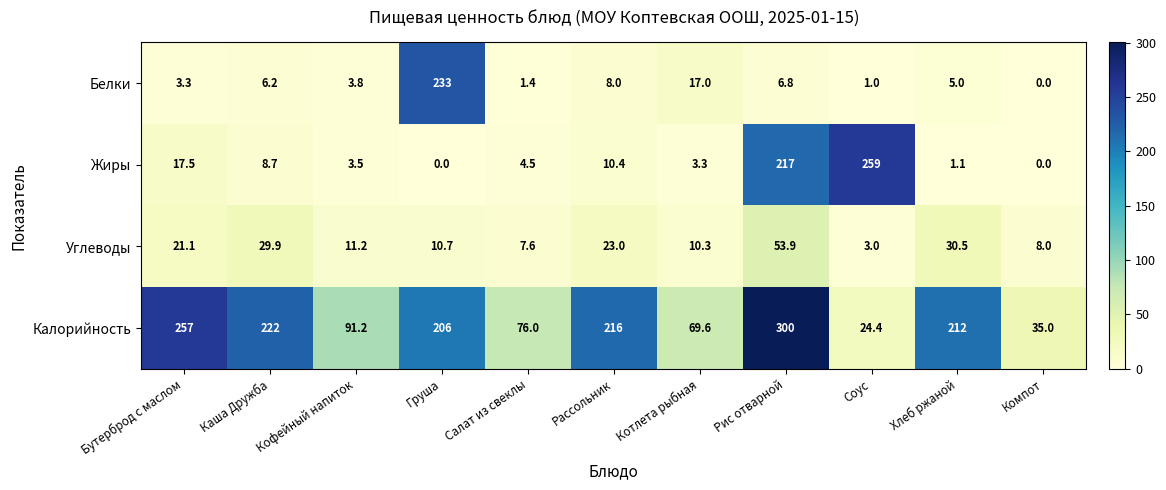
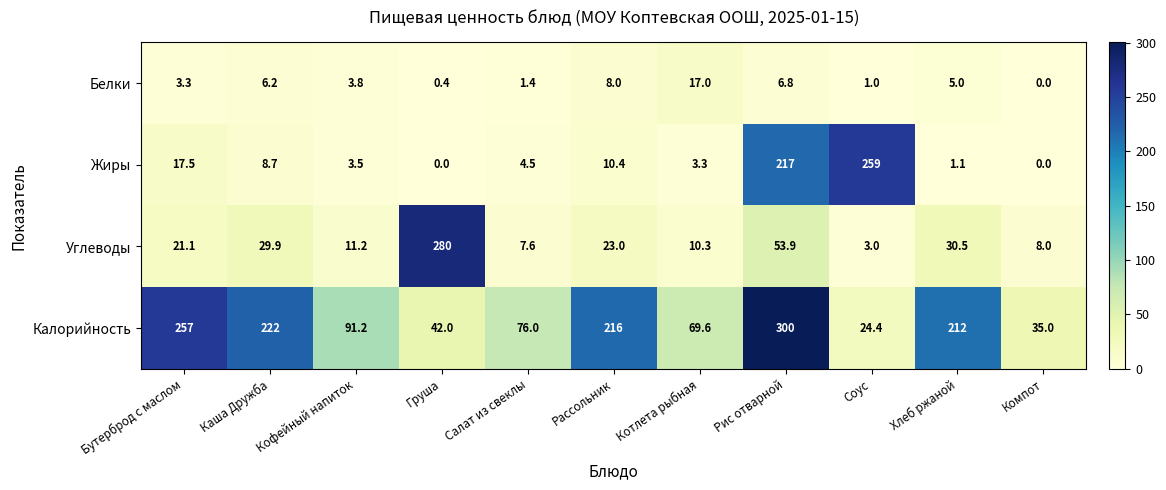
  {
    "Белки": {
      "Бутерброд с маслом": 3.3,
      "Каша Дружба": 6.2,
      "Кофейный напиток": 3.8,
-     "Груша": 233,
+     "Груша": 0.4,
      "Салат из свеклы": 1.4,
      "Рассольник": 8.0,
      "Котлета рыбная": 17.0,
      "Рис отварной": 6.8,
      "Соус": 1.0,
      "Хлеб ржаной": 5.0,
      "Компот": 0.0
    },
    "Жиры": {
      "Бутерброд с маслом": 17.5,
      "Каша Дружба": 8.7,
      "Кофейный напиток": 3.5,
      "Груша": 0.0,
      "Салат из свеклы": 4.5,
      "Рассольник": 10.4,
      "Котлета рыбная": 3.3,
      "Рис отварной": 217,
      "Соус": 259,
      "Хлеб ржаной": 1.1,
      "Компот": 0.0
    },
    "Углеводы": {
      "Бутерброд с маслом": 21.1,
      "Каша Дружба": 29.9,
      "Кофейный напиток": 11.2,
-     "Груша": 10.7,
+     "Груша": 280,
      "Салат из свеклы": 7.6,
      "Рассольник": 23.0,
      "Котлета рыбная": 10.3,
      "Рис отварной": 53.9,
      "Соус": 3.0,
      "Хлеб ржаной": 30.5,
      "Компот": 8.0
    },
    "Калорийность": {
      "Бутерброд с маслом": 257,
      "Каша Дружба": 222,
      "Кофейный напиток": 91.2,
-     "Груша": 206,
+     "Груша": 42.0,
      "Салат из свеклы": 76.0,
      "Рассольник": 216,
      "Котлета рыбная": 69.6,
      "Рис отварной": 300,
      "Соус": 24.4,
      "Хлеб ржаной": 212,
      "Компот": 35.0
    }
  }
